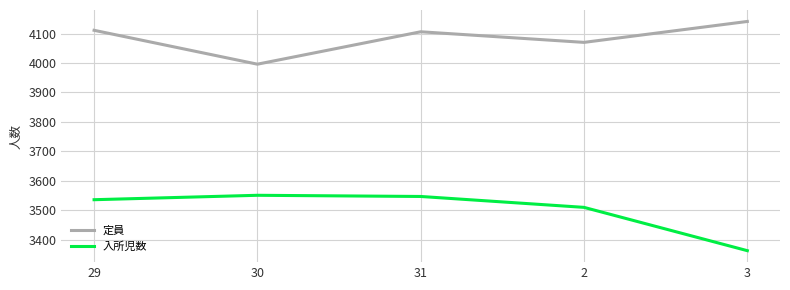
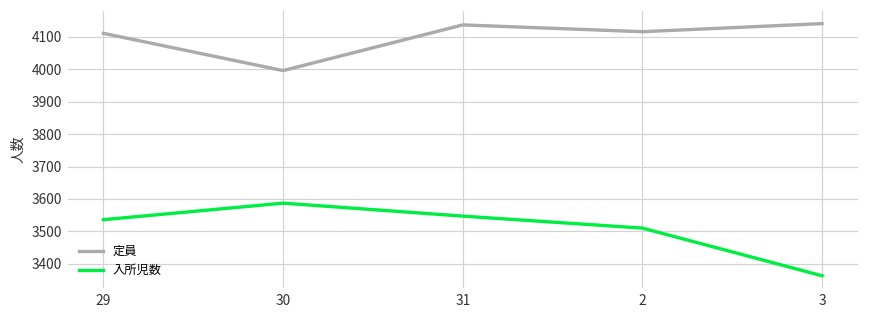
  {
    "定員": {
      "29": 4110,
      "30": 4000,
-     "31": 4110,
-     "2": 4070,
+     "31": 4140,
+     "2": 4120,
      "3": 4140
    },
    "入所児数": {
      "29": 3540,
-     "30": 3550,
+     "30": 3590,
      "31": 3550,
      "2": 3510,
      "3": 3360
    }
  }
